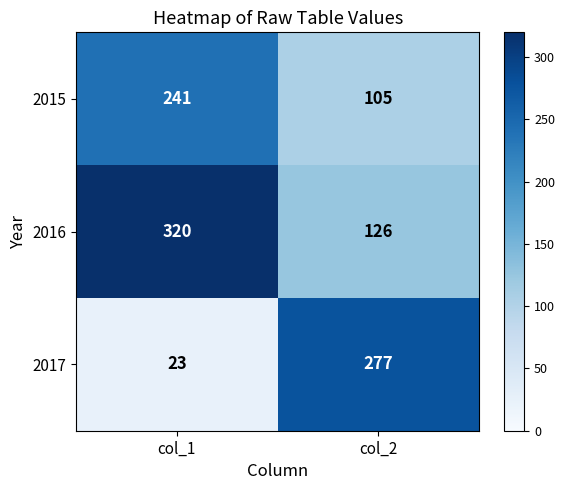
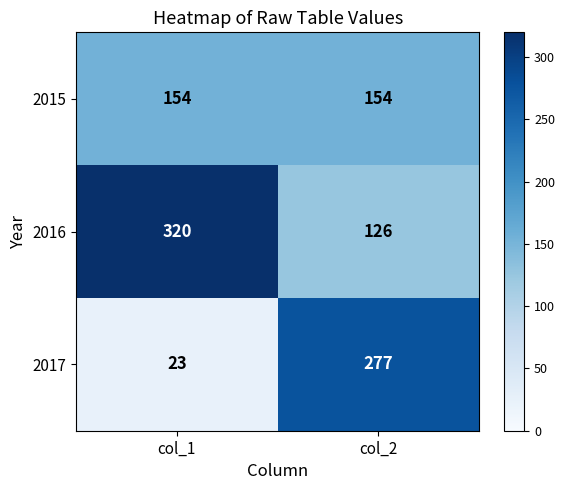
  {
    "2015": {
-     "col_1": 241,
-     "col_2": 105
+     "col_1": 154,
+     "col_2": 154
    },
    "2016": {
      "col_1": 320,
      "col_2": 126
    },
    "2017": {
      "col_1": 23,
      "col_2": 277
    }
  }
